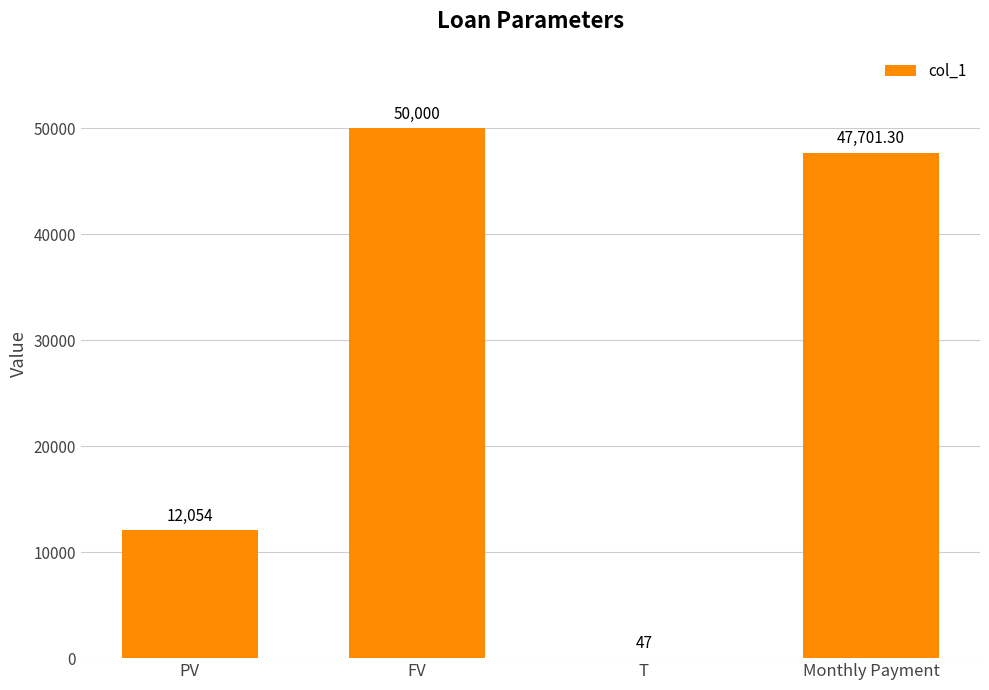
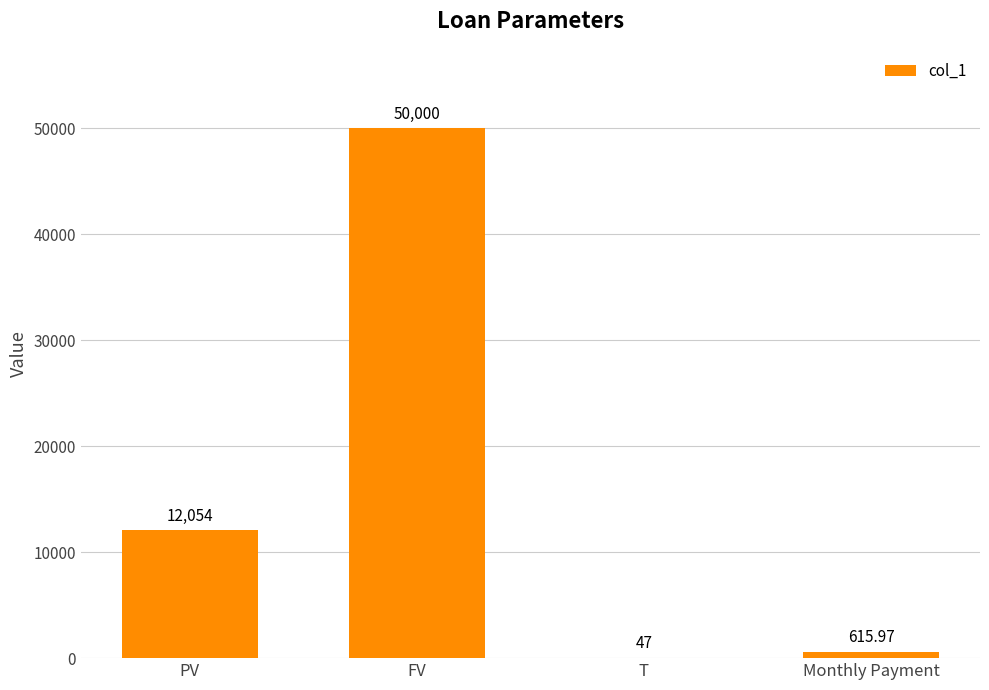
  {
    "PV": "12,054",
    "FV": "50,000",
    "T": "47",
-   "Monthly Payment": "47,701.30"
+   "Monthly Payment": "615.97"
  }
